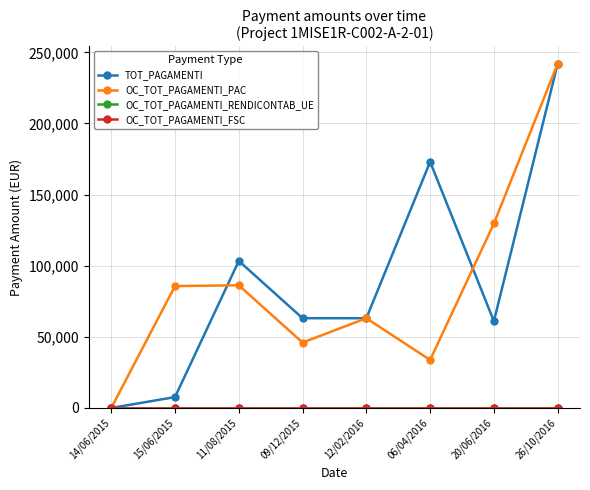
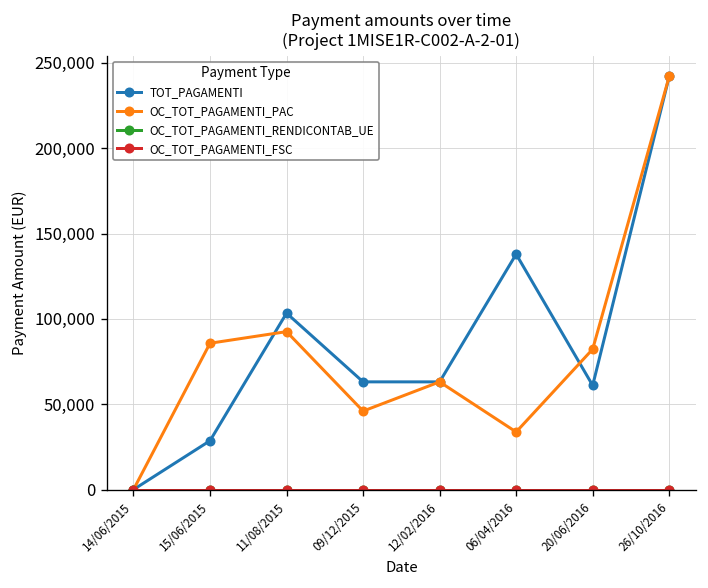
  {
    "TOT_PAGAMENTI": {
-     "15/06/2015": "8,000",
+     "15/06/2015": "29,000",
      "11/08/2015": "103,000",
      "09/12/2015": "63,000",
-     "06/04/2016": "173,000",
+     "06/04/2016": "138,000",
      "20/06/2016": "61,000"
    },
    "OC_TOT_PAGAMENTI_PAC": {
      "15/06/2015": "86,000",
-     "11/08/2015": "86,000",
+     "11/08/2015": "93,000",
      "09/12/2015": "46,000",
      "06/04/2016": "34,000",
-     "20/06/2016": "130,000"
+     "20/06/2016": "82,000"
    },
    "OC_TOT_PAGAMENTI_FSC": {
      "15/06/2015": "0",
      "11/08/2015": "0",
      "09/12/2015": "0",
      "12/02/2016": "0",
      "06/04/2016": "0",
      "20/06/2016": "0",
      "26/10/2016": "0"
    }
  }
